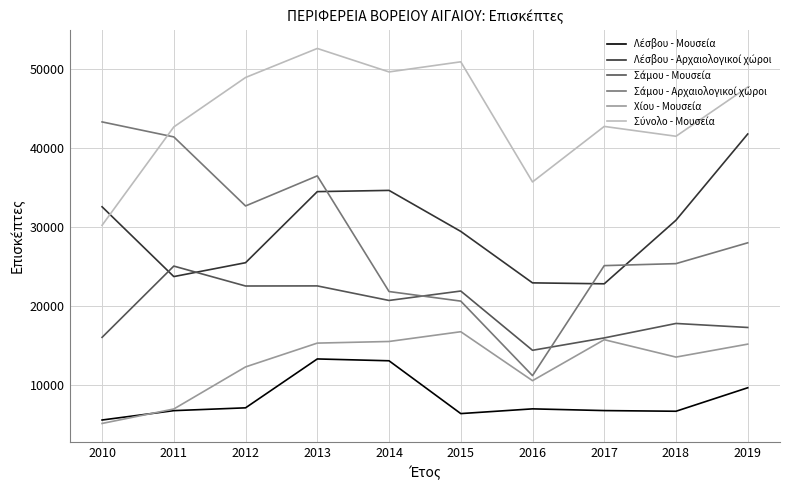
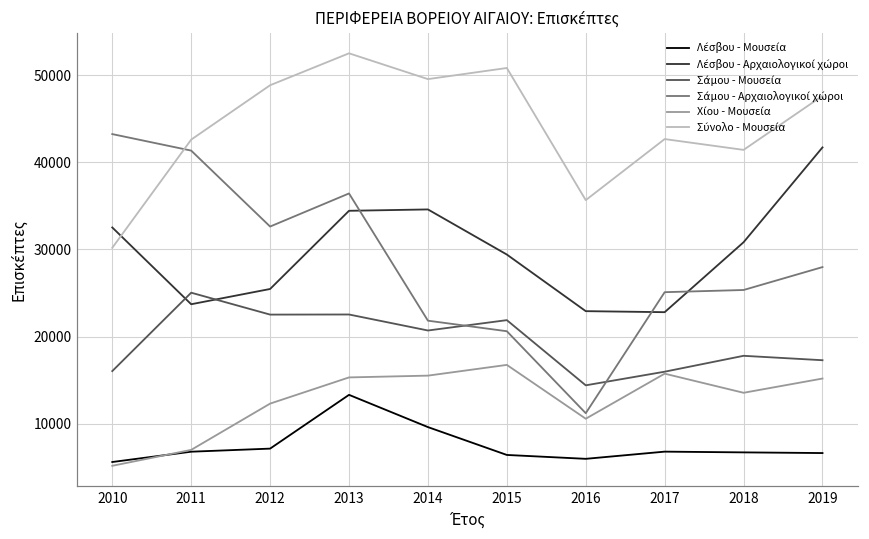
  {
    "Λέσβου - Μουσεία": {
      "2010": 6000,
      "2012": 7000,
      "2013": 13000,
-     "2014": 13000,
+     "2014": 10000,
      "2015": 6000,
-     "2016": 7000,
+     "2016": 6000,
      "2017": 7000,
      "2018": 7000,
-     "2019": 10000
+     "2019": 7000
    }
  }
